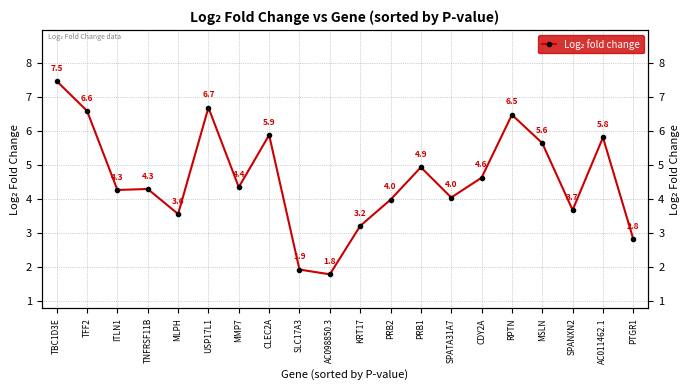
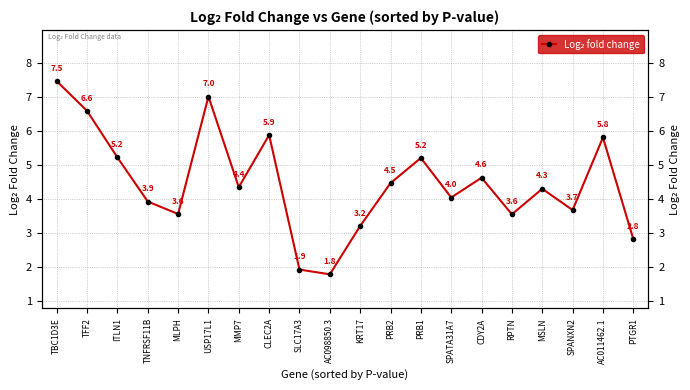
  {
    "TBC1D3E": 7.5,
    "TFF2": 6.6,
-   "ITLN1": 4.3,
-   "TNFRSF11B": 4.3,
+   "ITLN1": 5.2,
+   "TNFRSF11B": 3.9,
    "MLPH": 3.6,
-   "USP17L1": 6.7,
+   "USP17L1": 7.0,
    "MMP7": 4.4,
    "CLEC2A": 5.9,
    "SLC17A3": 1.9,
    "AC098850.3": 1.8,
    "KRT17": 3.2,
-   "PRB2": 4.0,
-   "PRB1": 4.9,
+   "PRB2": 4.5,
+   "PRB1": 5.2,
    "SPATA31A7": 4.0,
    "CDY2A": 4.6,
-   "RPTN": 6.5,
-   "MSLN": 5.6,
+   "RPTN": 3.6,
+   "MSLN": 4.3,
    "SPANXN2": 3.7,
    "AC011462.1": 5.8,
    "PTGR1": 2.8
  }
